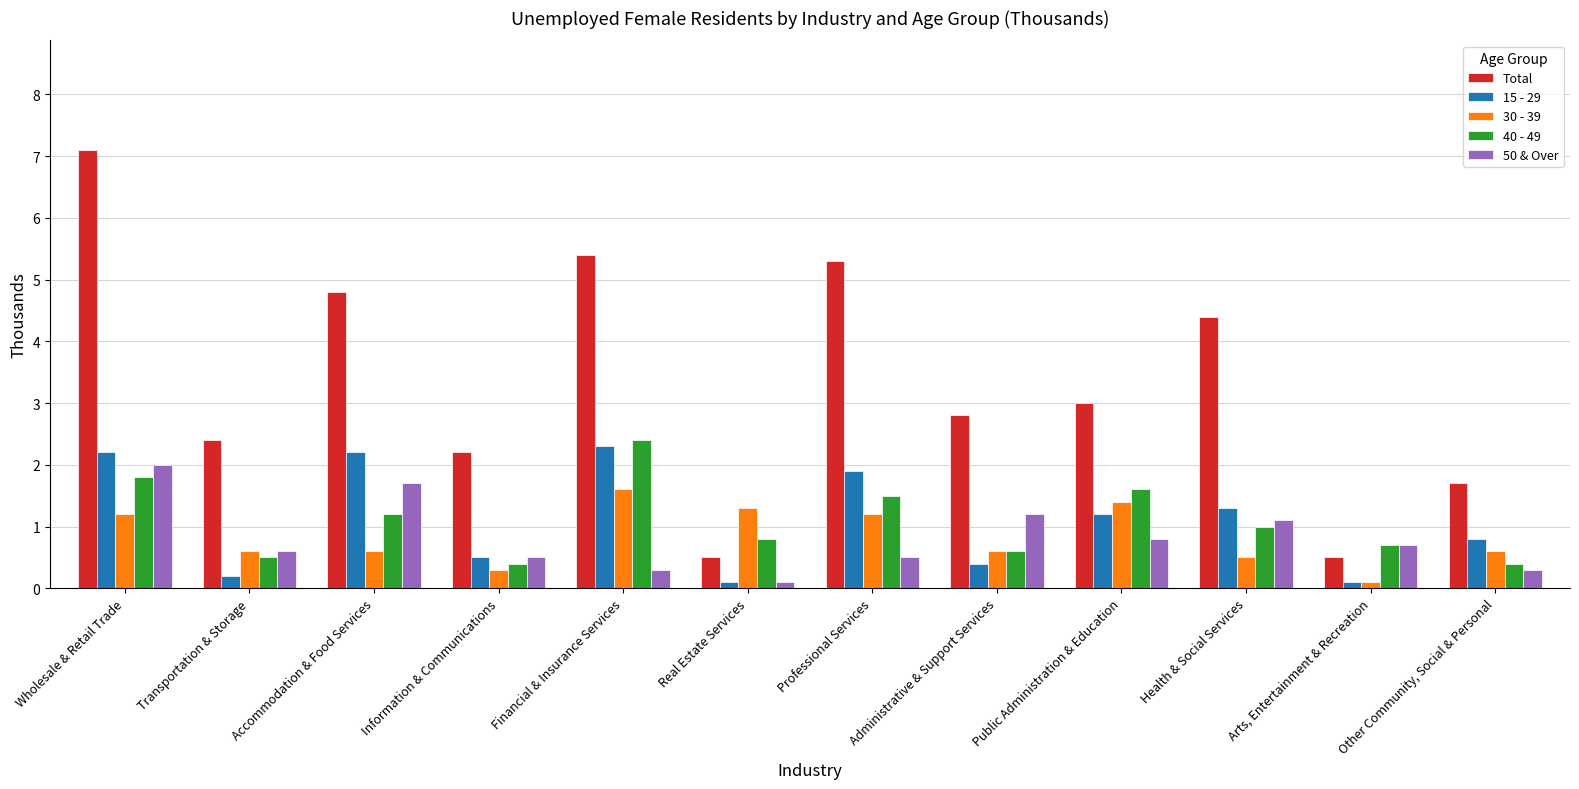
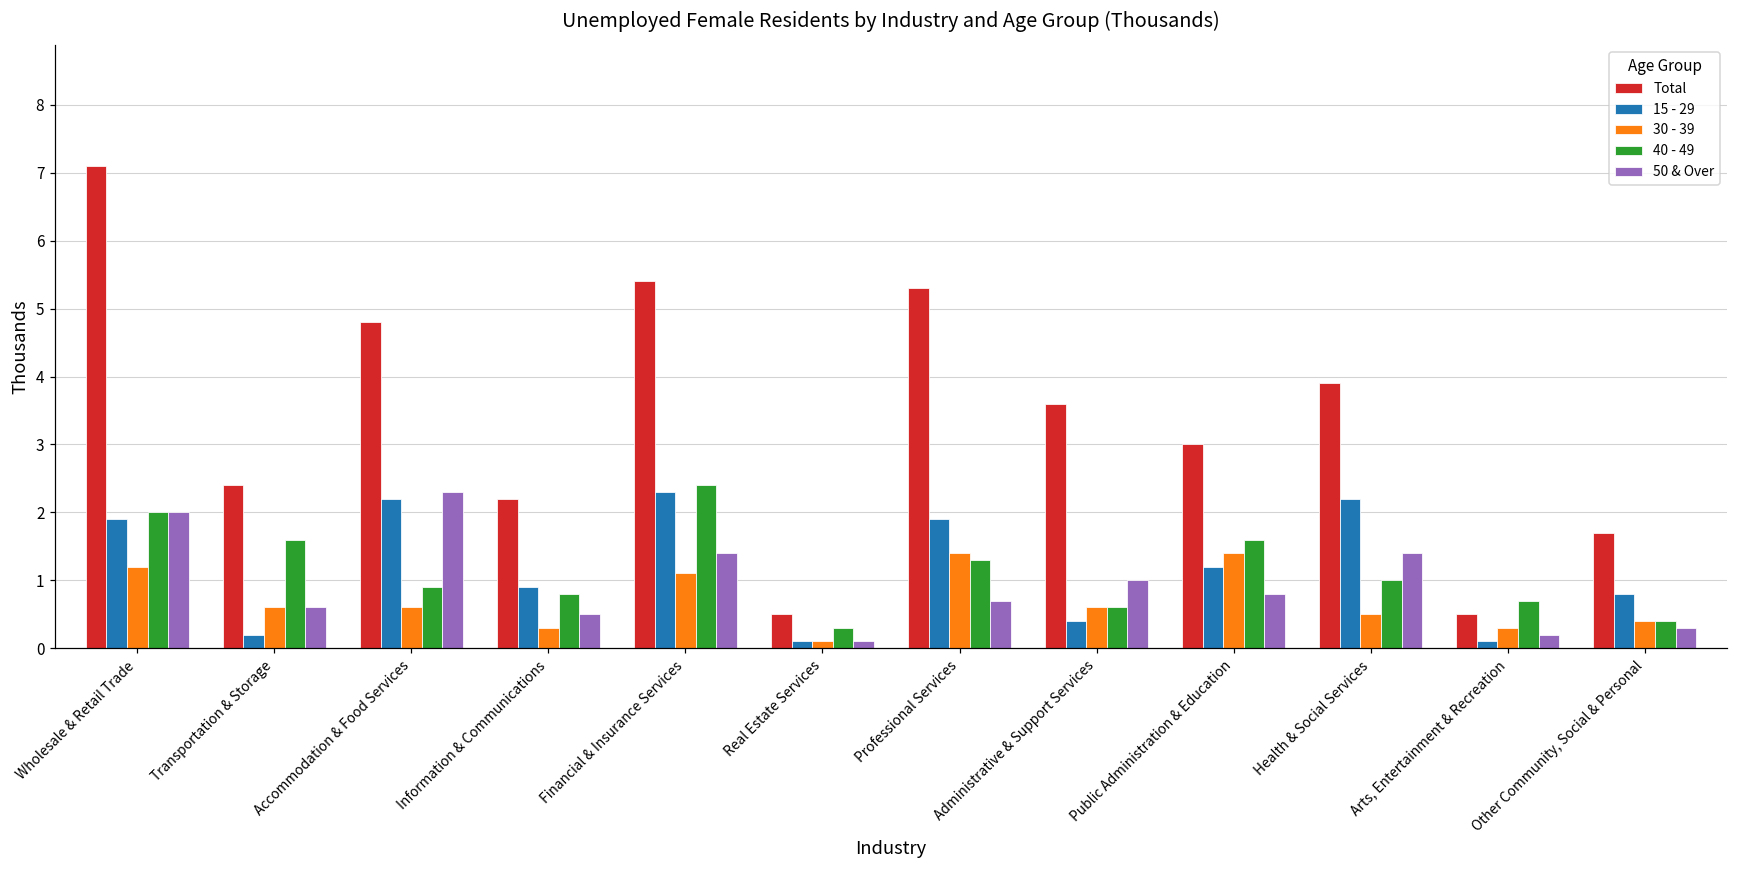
  {
    "Total": {
      "Wholesale & Retail Trade": 7.1,
      "Transportation & Storage": 2.4,
      "Accommodation & Food Services": 4.8,
      "Information & Communications": 2.2,
      "Financial & Insurance Services": 5.4,
      "Real Estate Services": 0.5,
      "Professional Services": 5.3,
-     "Administrative & Support Services": 2.8,
+     "Administrative & Support Services": 3.6,
      "Public Administration & Education": 3.0,
-     "Health & Social Services": 4.4,
+     "Health & Social Services": 3.9,
      "Arts, Entertainment & Recreation": 0.5,
      "Other Community, Social & Personal": 1.7
    },
    "15 - 29": {
-     "Wholesale & Retail Trade": 2.2,
+     "Wholesale & Retail Trade": 1.9,
      "Transportation & Storage": 0.2,
      "Accommodation & Food Services": 2.2,
-     "Information & Communications": 0.5,
+     "Information & Communications": 0.9,
      "Financial & Insurance Services": 2.3,
      "Real Estate Services": 0.1,
      "Professional Services": 1.9,
      "Administrative & Support Services": 0.4,
      "Public Administration & Education": 1.2,
-     "Health & Social Services": 1.3,
+     "Health & Social Services": 2.2,
      "Arts, Entertainment & Recreation": 0.1,
      "Other Community, Social & Personal": 0.8
    },
    "30 - 39": {
      "Wholesale & Retail Trade": 1.2,
      "Transportation & Storage": 0.6,
      "Accommodation & Food Services": 0.6,
      "Information & Communications": 0.3,
-     "Financial & Insurance Services": 1.6,
-     "Real Estate Services": 1.3,
-     "Professional Services": 1.2,
+     "Financial & Insurance Services": 1.1,
+     "Real Estate Services": 0.1,
+     "Professional Services": 1.4,
      "Administrative & Support Services": 0.6,
      "Public Administration & Education": 1.4,
      "Health & Social Services": 0.5,
-     "Arts, Entertainment & Recreation": 0.1,
-     "Other Community, Social & Personal": 0.6
+     "Arts, Entertainment & Recreation": 0.3,
+     "Other Community, Social & Personal": 0.4
    },
    "40 - 49": {
-     "Wholesale & Retail Trade": 1.8,
-     "Transportation & Storage": 0.5,
-     "Accommodation & Food Services": 1.2,
-     "Information & Communications": 0.4,
+     "Wholesale & Retail Trade": 2.0,
+     "Transportation & Storage": 1.6,
+     "Accommodation & Food Services": 0.9,
+     "Information & Communications": 0.8,
      "Financial & Insurance Services": 2.4,
-     "Real Estate Services": 0.8,
-     "Professional Services": 1.5,
+     "Real Estate Services": 0.3,
+     "Professional Services": 1.3,
      "Administrative & Support Services": 0.6,
      "Public Administration & Education": 1.6,
      "Health & Social Services": 1.0,
      "Arts, Entertainment & Recreation": 0.7,
      "Other Community, Social & Personal": 0.4
    },
    "50 & Over": {
      "Wholesale & Retail Trade": 2.0,
      "Transportation & Storage": 0.6,
-     "Accommodation & Food Services": 1.7,
+     "Accommodation & Food Services": 2.3,
      "Information & Communications": 0.5,
-     "Financial & Insurance Services": 0.3,
+     "Financial & Insurance Services": 1.4,
      "Real Estate Services": 0.1,
-     "Professional Services": 0.5,
-     "Administrative & Support Services": 1.2,
+     "Professional Services": 0.7,
+     "Administrative & Support Services": 1.0,
      "Public Administration & Education": 0.8,
-     "Health & Social Services": 1.1,
-     "Arts, Entertainment & Recreation": 0.7,
+     "Health & Social Services": 1.4,
+     "Arts, Entertainment & Recreation": 0.2,
      "Other Community, Social & Personal": 0.3
    }
  }
